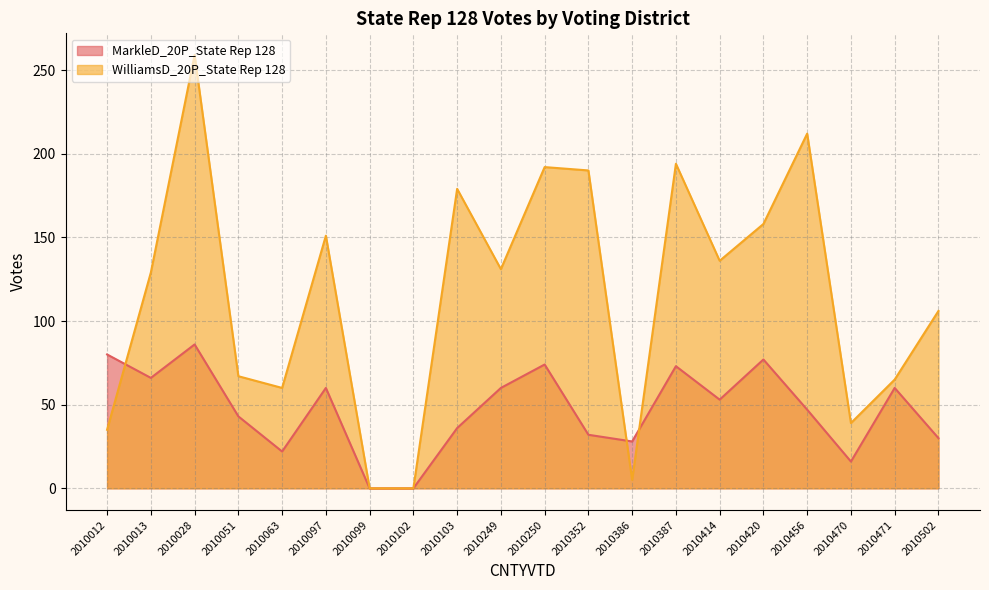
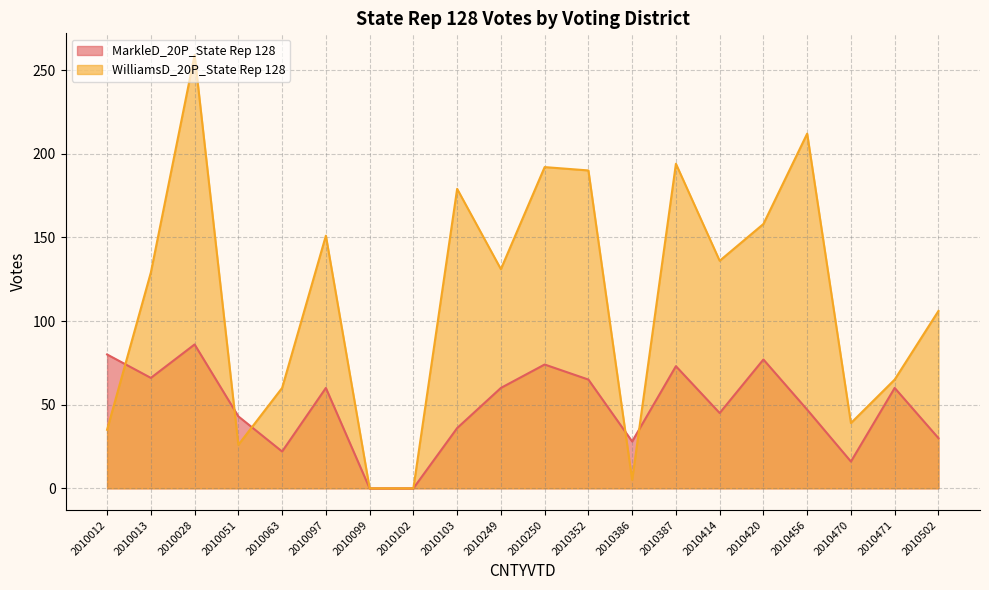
  {
    "MarkleD_20P_State Rep 128": {
      "2010012": 80,
      "2010013": 66,
      "2010028": 86,
      "2010051": 43,
      "2010063": 22,
      "2010097": 60,
      "2010103": 36,
      "2010249": 60,
      "2010250": 74,
-     "2010352": 32,
+     "2010352": 65,
      "2010386": 28,
      "2010387": 73,
-     "2010414": 53,
+     "2010414": 45,
      "2010420": 77,
      "2010456": 47,
      "2010470": 16,
      "2010471": 60,
      "2010502": 30
    },
    "WilliamsD_20P_State Rep 128": {
      "2010012": 35,
      "2010013": 129,
-     "2010051": 67,
+     "2010051": 26,
      "2010063": 60,
      "2010097": 151,
      "2010103": 179,
      "2010249": 131,
      "2010250": 192,
      "2010352": 190,
      "2010386": 5,
      "2010387": 194,
      "2010414": 136,
      "2010420": 158,
      "2010456": 212,
      "2010470": 39,
      "2010471": 65,
      "2010502": 106
    }
  }
